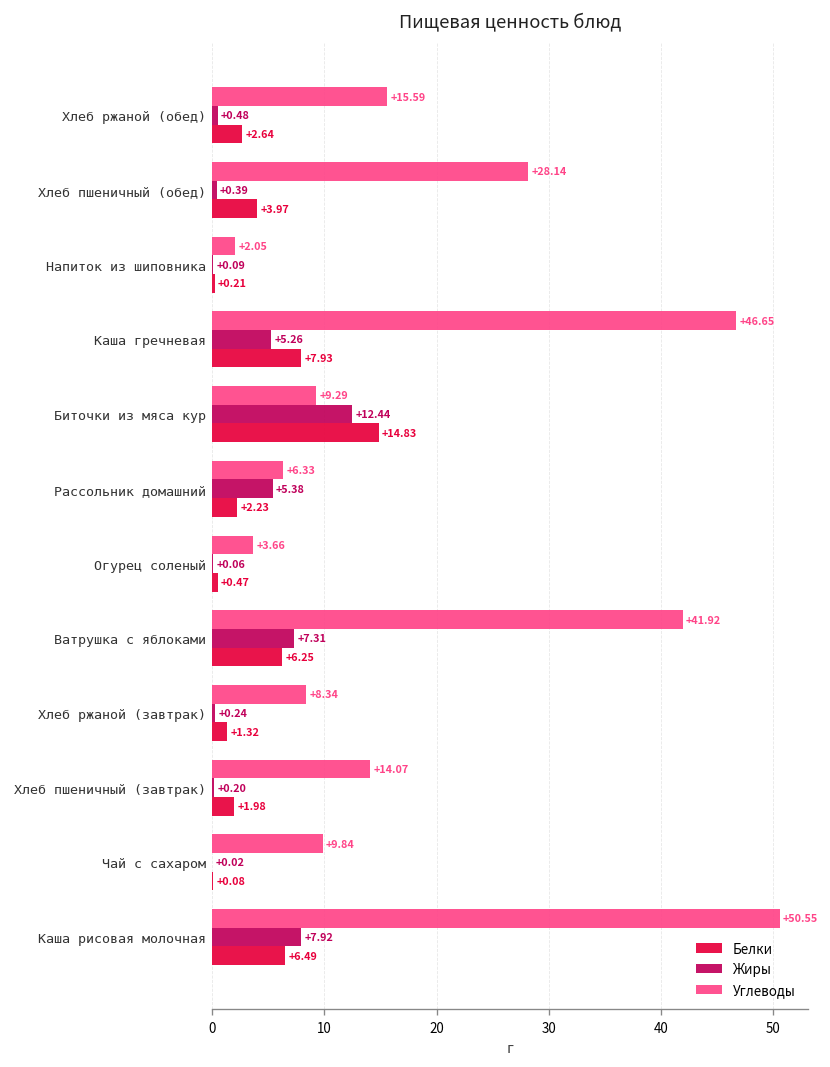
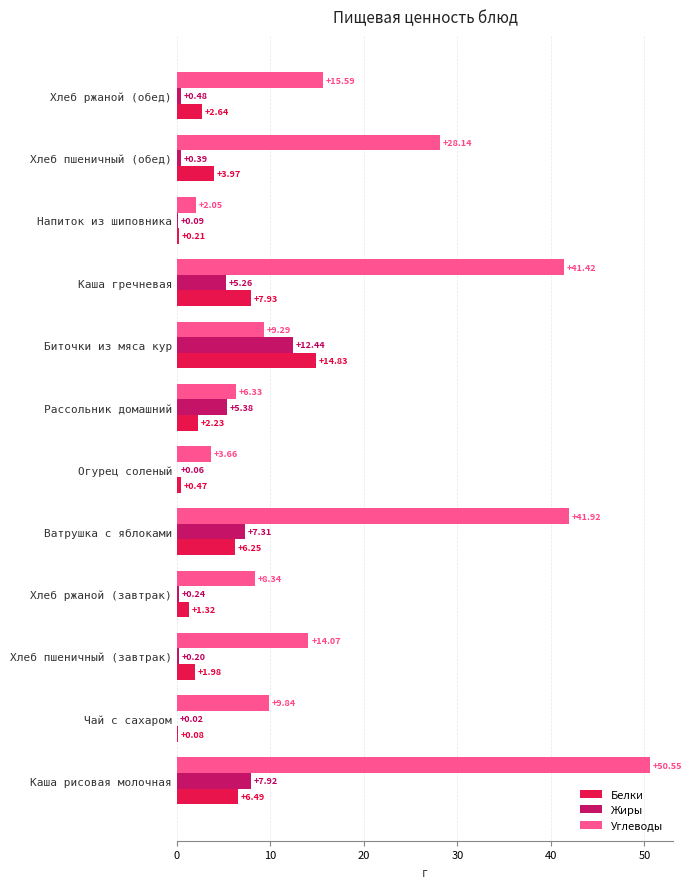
  {
    "Углеводы": {
      "Хлеб ржаной (обед)": "+15.59",
      "Хлеб пшеничный (обед)": "+28.14",
      "Напиток из шиповника": "+2.05",
-     "Каша гречневая": "+46.65",
+     "Каша гречневая": "+41.42",
      "Биточки из мяса кур": "+9.29",
      "Рассольник домашний": "+6.33",
      "Огурец соленый": "+3.66",
      "Ватрушка с яблоками": "+41.92",
      "Хлеб ржаной (завтрак)": "+8.34",
      "Хлеб пшеничный (завтрак)": "+14.07",
      "Чай с сахаром": "+9.84",
      "Каша рисовая молочная": "+50.55"
    }
  }
